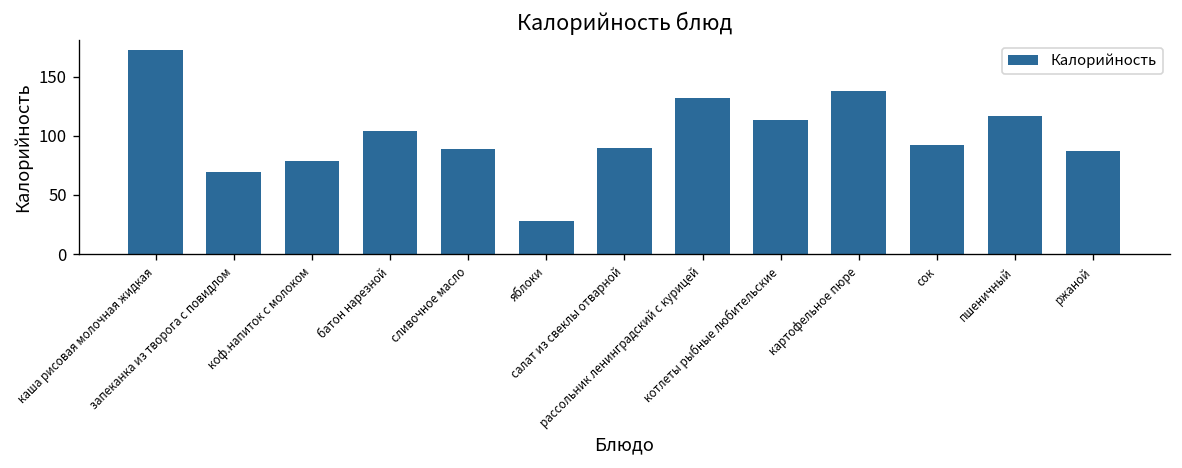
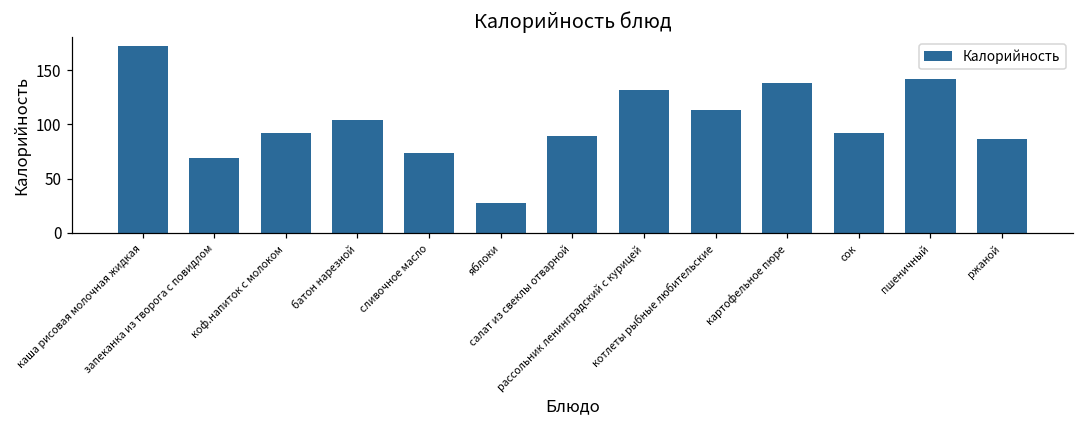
  {
    "каша рисовая молочная жидкая": 170,
    "запеканка из творога с повидлом": 70,
-   "коф.напиток с молоком": 80,
+   "коф.напиток с молоком": 90,
    "батон нарезной": 100,
-   "сливочное масло": 90,
+   "сливочное масло": 70,
    "яблоки": 30,
    "салат из свеклы отварной": 90,
    "рассольник ленинградский с курицей": 130,
    "котлеты рыбные любительские": 110,
    "картофельное пюре": 140,
    "сок": 90,
-   "пшеничный": 120,
+   "пшеничный": 140,
    "ржаной": 90
  }
